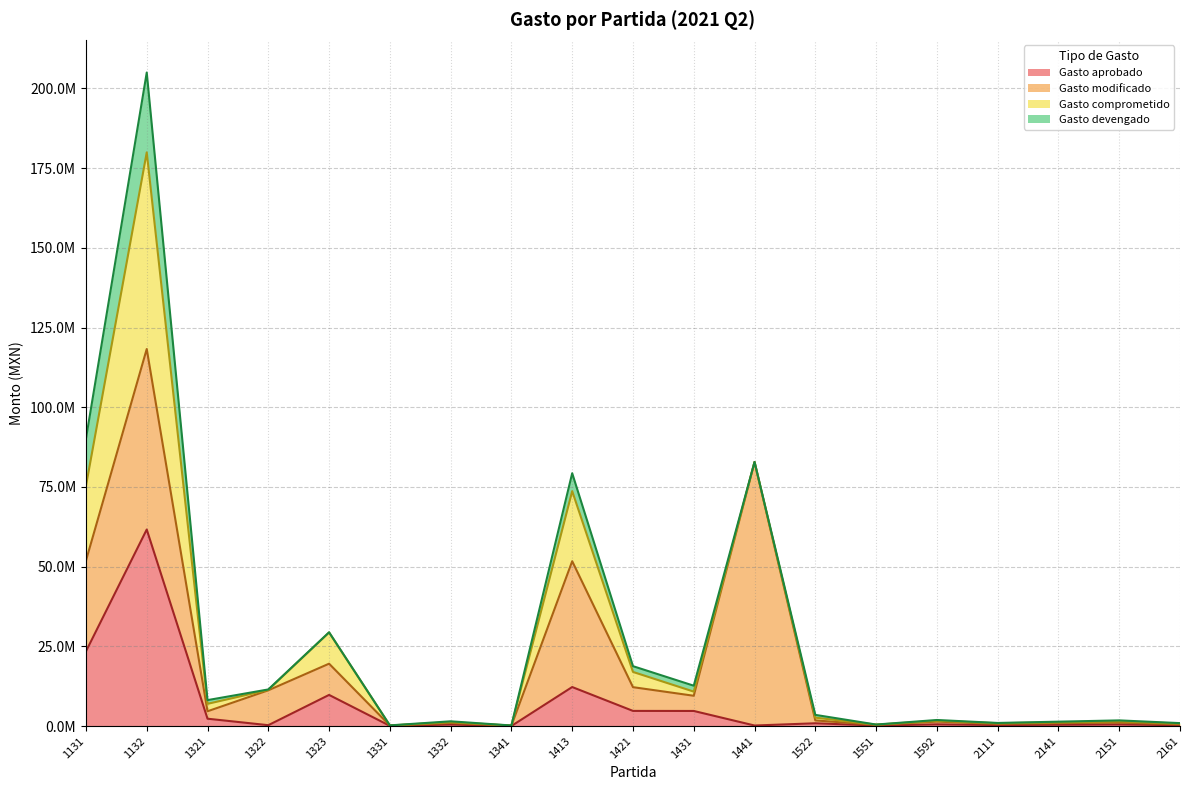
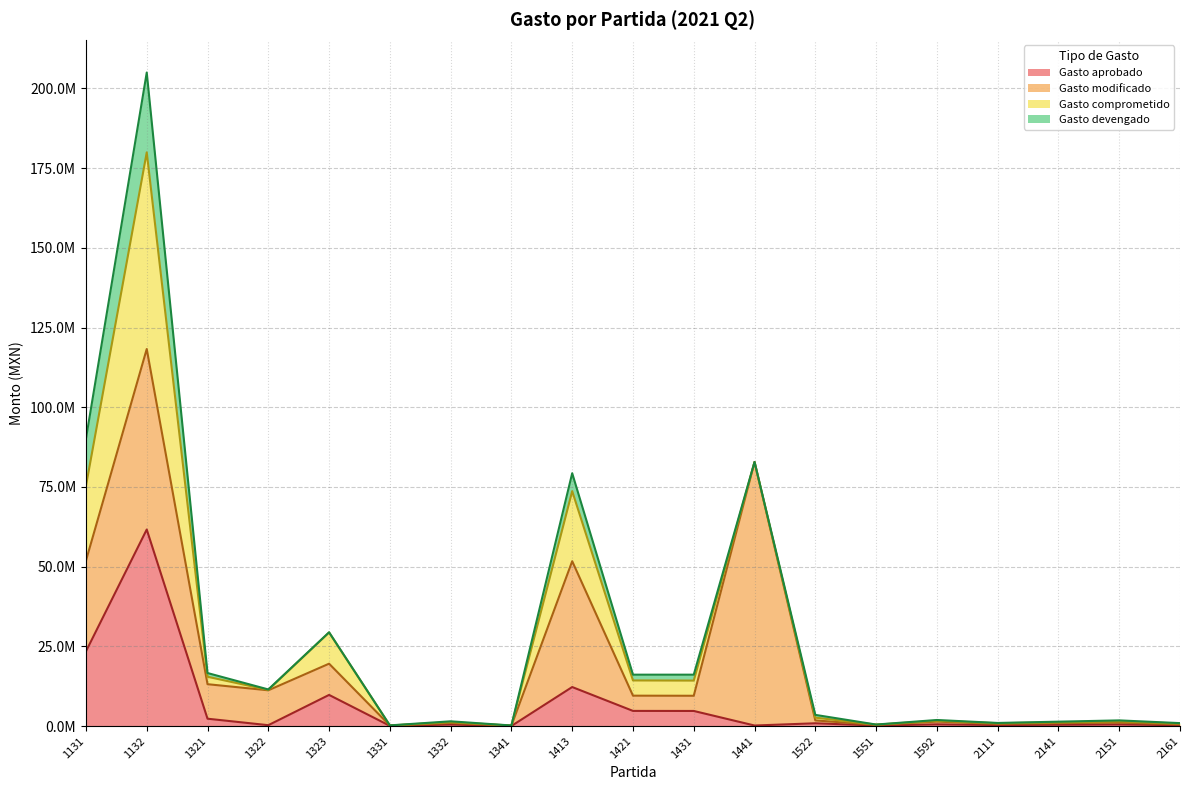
  {
    "Gasto aprobado": {
      "1131": 23000000,
      "1132": 62000000,
      "1321": 2000000,
      "1322": 0,
      "1323": 10000000,
      "1413": 12000000,
      "1421": 5000000,
      "1431": 5000000,
      "1441": 0,
      "1522": 1000000,
      "1592": 1000000
    },
    "Gasto modificado": {
      "1131": 28000000,
      "1132": 57000000,
-     "1321": 2000000,
+     "1321": 11000000,
      "1323": 10000000,
      "1413": 39000000,
-     "1421": 7000000,
+     "1421": 5000000,
      "1431": 5000000,
      "1522": 1000000
    },
    "Gasto comprometido": {
      "1131": 23000000,
      "1132": 62000000,
      "1321": 2000000,
      "1413": 22000000,
      "1421": 5000000,
-     "1431": 1000000,
+     "1431": 5000000,
      "1522": 1000000
    },
    "Gasto devengado": {
      "1131": 15000000,
      "1132": 25000000,
      "1321": 1000000,
      "1413": 6000000,
      "1421": 2000000,
      "1431": 2000000,
      "1522": 1000000
    }
  }
